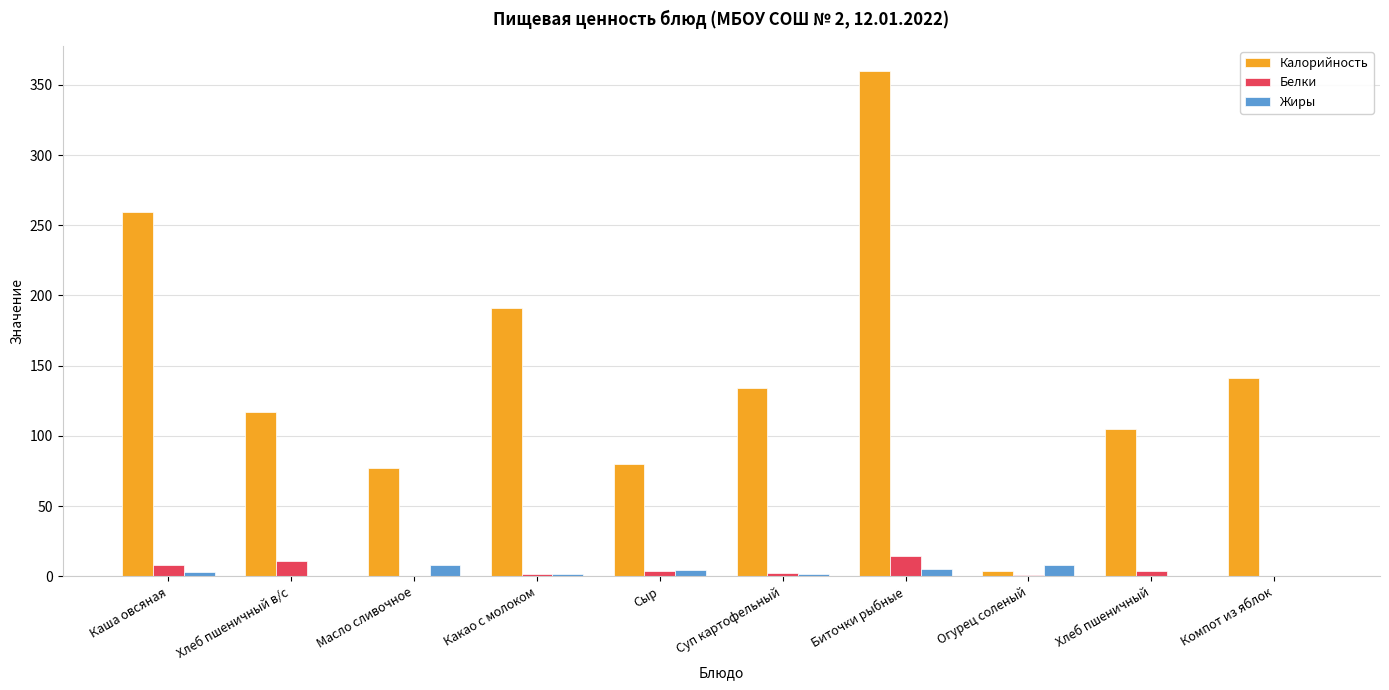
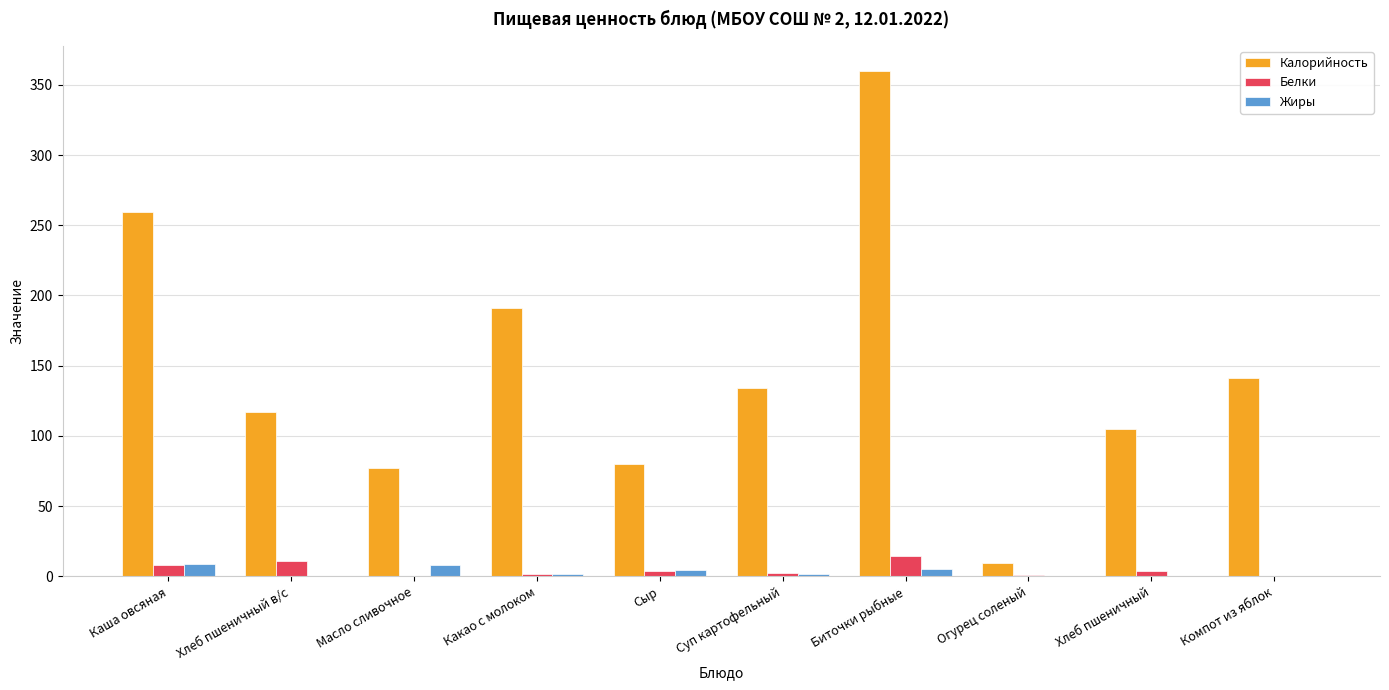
  {
    "Калорийность": {
      "Каша овсяная": 259,
      "Хлеб пшеничный в/с": 117,
      "Масло сливочное": 77,
      "Какао с молоком": 191,
      "Сыр": 80,
      "Суп картофельный": 134,
      "Биточки рыбные": 360,
-     "Огурец соленый": 4,
+     "Огурец соленый": 10,
      "Хлеб пшеничный": 105,
      "Компот из яблок": 141
    },
    "Белки": {
      "Каша овсяная": 8,
      "Хлеб пшеничный в/с": 11,
      "Сыр": 4,
      "Суп картофельный": 2,
      "Биточки рыбные": 15,
      "Хлеб пшеничный": 4
    },
    "Жиры": {
-     "Каша овсяная": 3,
+     "Каша овсяная": 9,
      "Масло сливочное": 8,
      "Сыр": 5,
      "Суп картофельный": 2,
      "Биточки рыбные": 5,
-     "Огурец соленый": 8,
+     "Огурец соленый": 0,
      "Компот из яблок": 0
    }
  }
